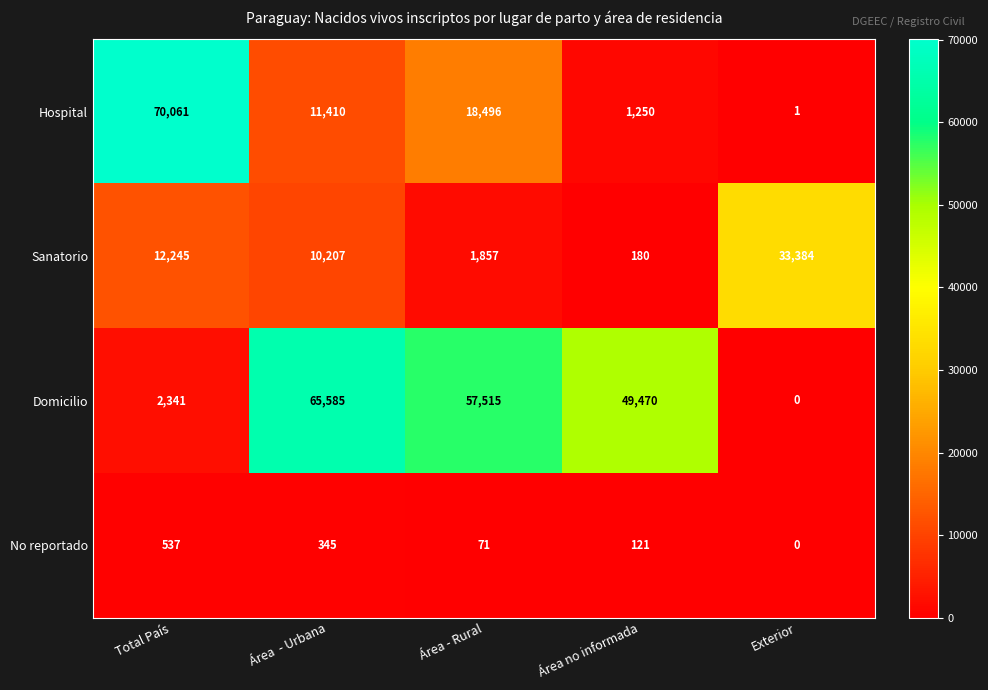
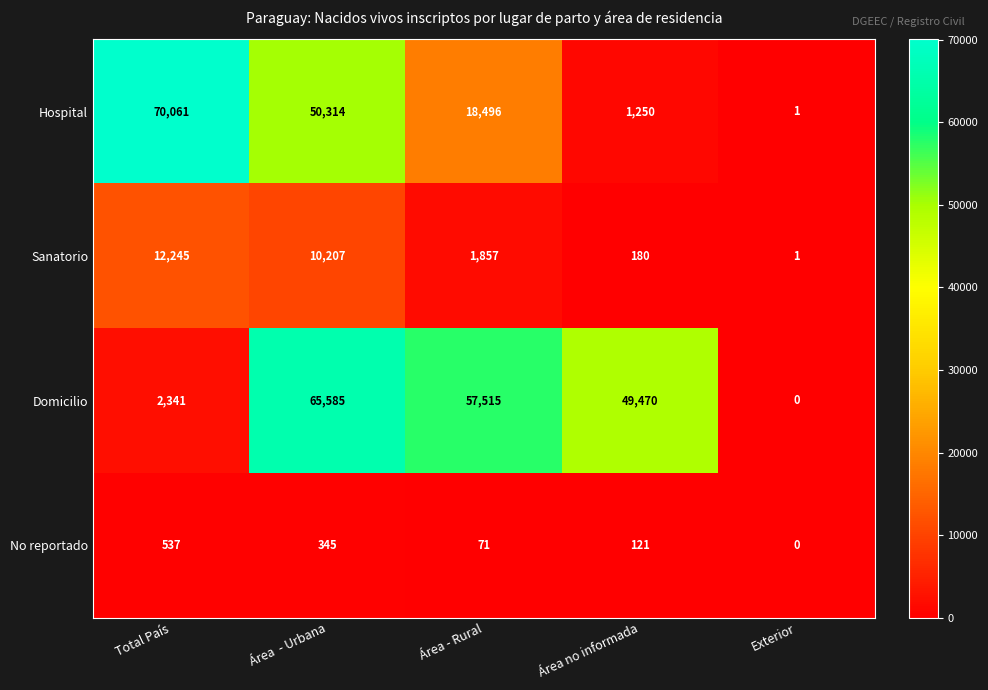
  {
    "Hospital": {
      "Total País": "70,061",
-     "Área - Urbana": "11,410",
+     "Área - Urbana": "50,314",
      "Área - Rural": "18,496",
      "Área no informada": "1,250",
      "Exterior": "1"
    },
    "Sanatorio": {
      "Total País": "12,245",
      "Área - Urbana": "10,207",
      "Área - Rural": "1,857",
      "Área no informada": "180",
-     "Exterior": "33,384"
+     "Exterior": "1"
    },
    "Domicilio": {
      "Total País": "2,341",
      "Área - Urbana": "65,585",
      "Área - Rural": "57,515",
      "Área no informada": "49,470",
      "Exterior": "0"
    },
    "No reportado": {
      "Total País": "537",
      "Área - Urbana": "345",
      "Área - Rural": "71",
      "Área no informada": "121",
      "Exterior": "0"
    }
  }
